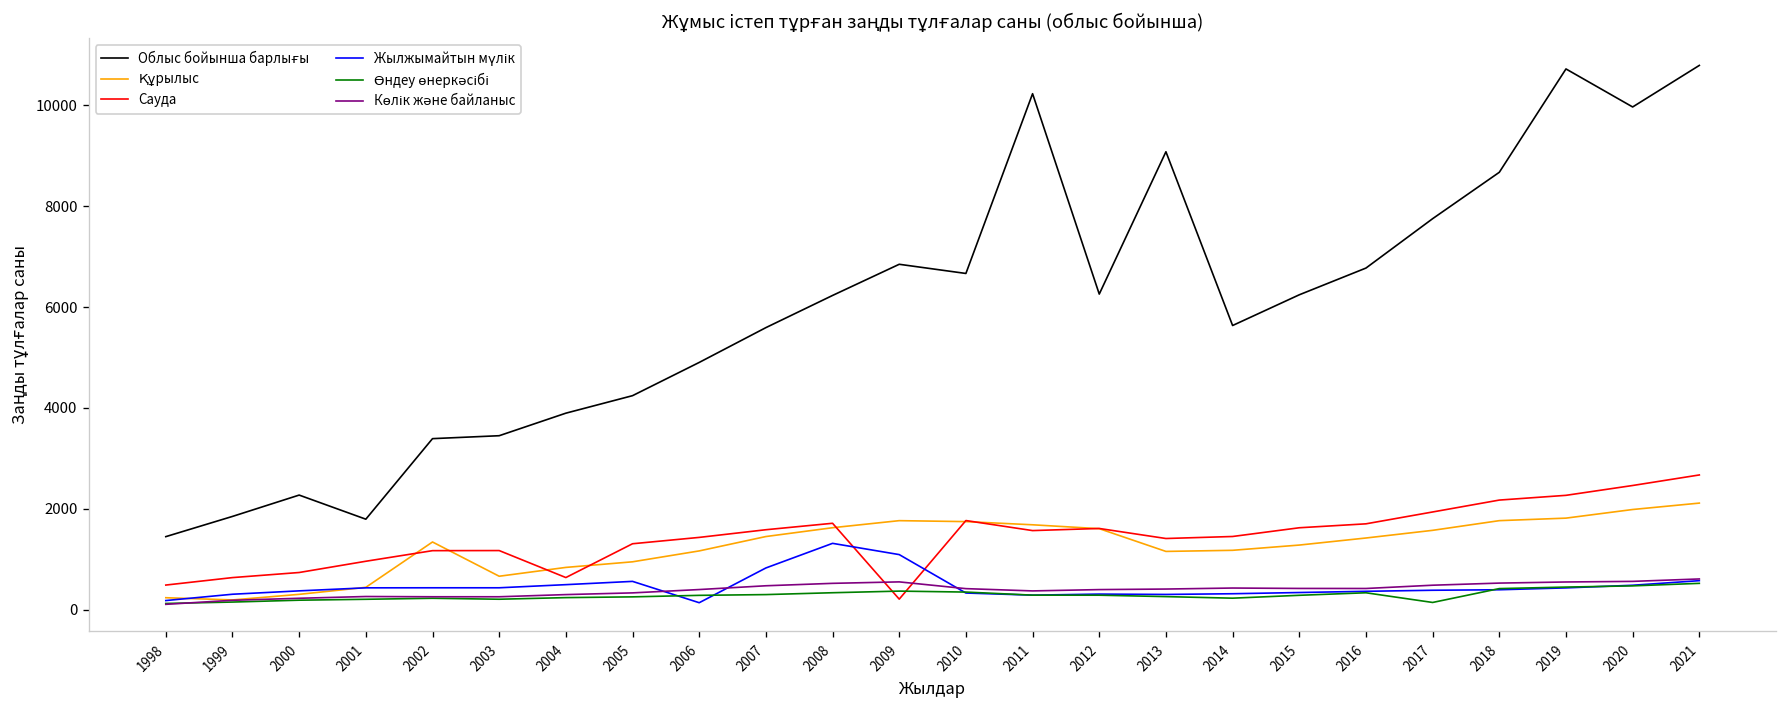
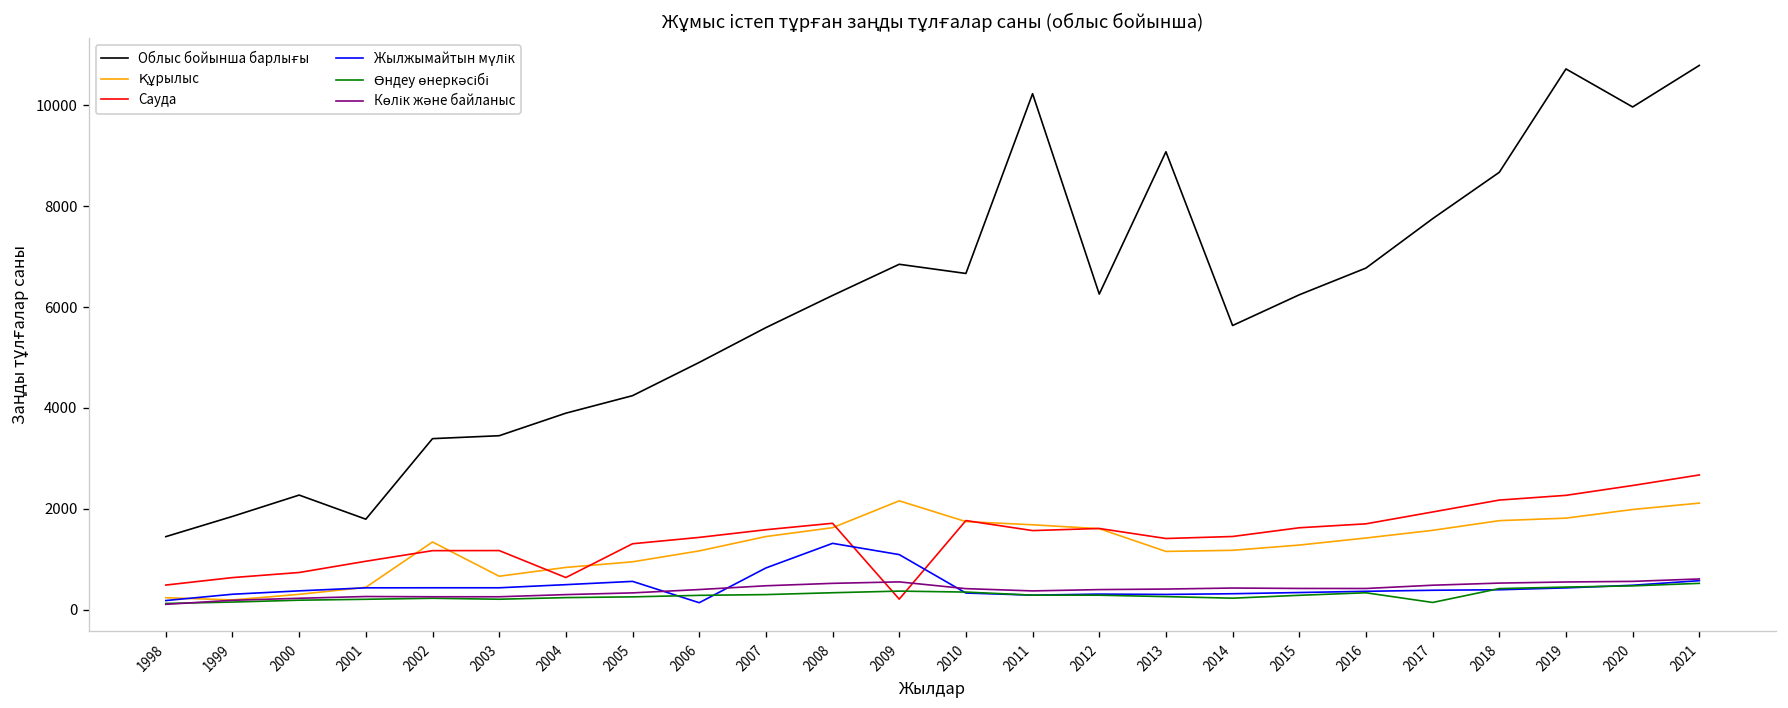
  {
    "Облыс бойынша барлығы": {
      "1998": 1400,
      "1999": 1900,
      "2000": 2300,
      "2001": 1800,
      "2002": 3400,
      "2003": 3500,
      "2004": 3900,
      "2005": 4200,
      "2006": 4900,
      "2007": 5600,
      "2008": 6200,
      "2009": 6800,
      "2010": 6700,
      "2011": 10200,
      "2012": 6300,
      "2013": 9100,
      "2014": 5600,
      "2015": 6200,
      "2016": 6800,
      "2017": 7800,
      "2018": 8700,
      "2019": 10700,
      "2020": 10000,
      "2021": 10800
    },
    "Құрылыс": {
      "2000": 300,
      "2002": 1300,
      "2003": 700,
      "2004": 800,
      "2005": 1000,
      "2006": 1200,
      "2007": 1500,
      "2008": 1600,
-     "2009": 1800,
+     "2009": 2200,
      "2011": 1700,
      "2013": 1200,
      "2014": 1200,
      "2015": 1300,
      "2016": 1400,
      "2017": 1600,
      "2018": 1800,
      "2019": 1800,
      "2020": 2000,
      "2021": 2100
    },
    "Сауда": {
      "1998": 500,
      "1999": 600,
      "2000": 700,
      "2001": 1000,
      "2002": 1200,
      "2003": 1200,
      "2004": 600,
      "2005": 1300,
      "2006": 1400,
      "2007": 1600,
      "2008": 1700,
      "2009": 200,
      "2011": 1600,
      "2013": 1400,
      "2014": 1500,
      "2015": 1600,
      "2016": 1700,
      "2017": 1900,
      "2018": 2200,
      "2019": 2300,
      "2020": 2500,
      "2021": 2700
    },
    "Жылжымайтын мүлік": {
      "1999": 300,
      "2000": 400,
      "2002": 400,
      "2003": 400,
      "2004": 500,
      "2005": 600,
      "2006": 100,
      "2007": 800,
      "2008": 1300,
      "2009": 1100,
      "2014": 300,
      "2017": 400
    },
    "Өндеу өнеркәсібі": {
      "2005": 300,
      "2006": 300,
      "2007": 300,
      "2008": 300,
      "2009": 400,
      "2014": 200,
      "2017": 100
    },
    "Көлік және байланыс": {
      "2005": 300,
      "2006": 400,
      "2007": 500,
      "2008": 500,
      "2009": 600,
      "2010": 400,
      "2011": 400,
      "2012": 400,
      "2013": 400,
      "2014": 400,
      "2015": 400,
      "2017": 500,
      "2018": 500,
      "2019": 600,
      "2020": 600
    }
  }
